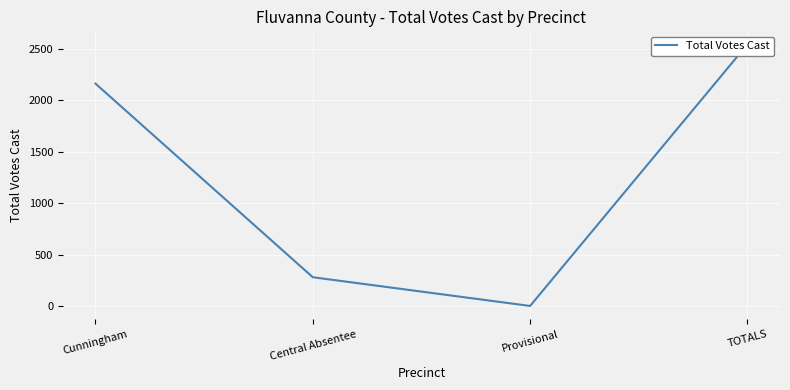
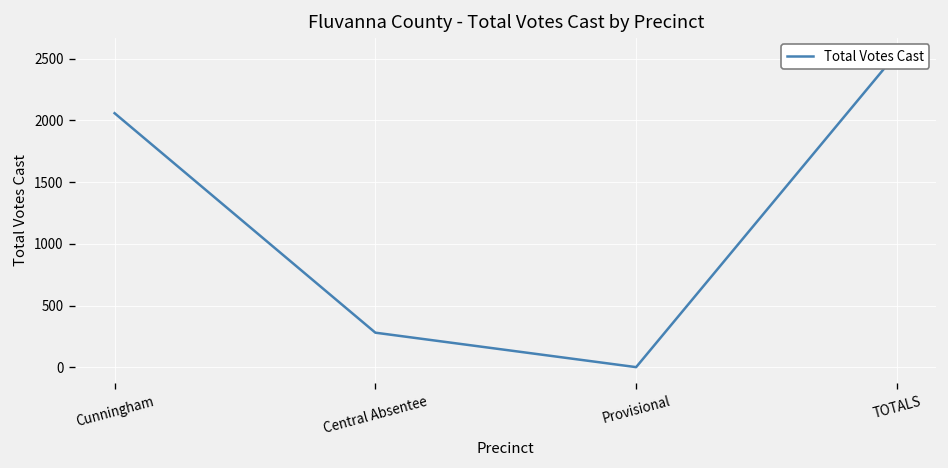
  {
-   "Cunningham": 2160,
+   "Cunningham": 2060,
    "Central Absentee": 280,
    "Provisional": 0
  }
